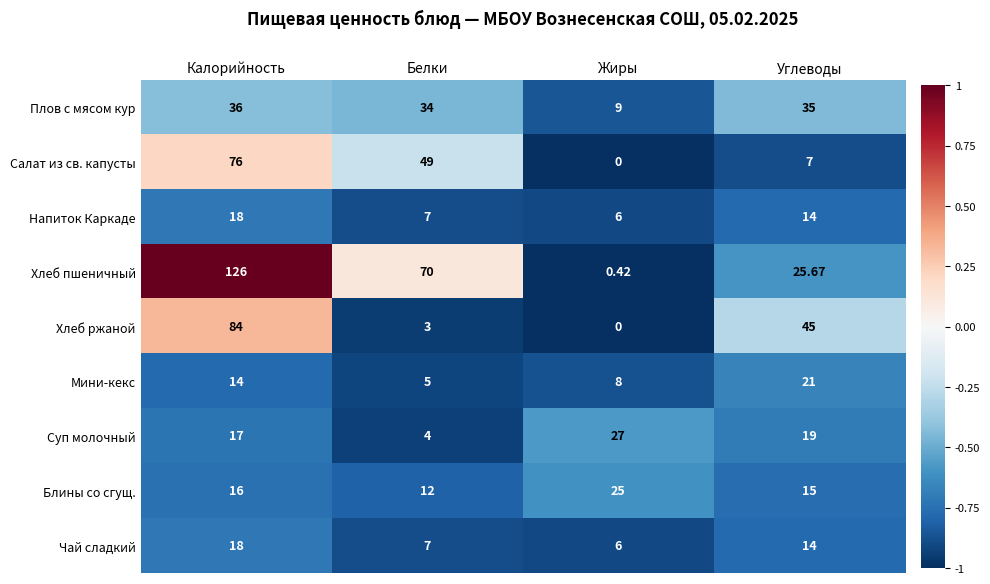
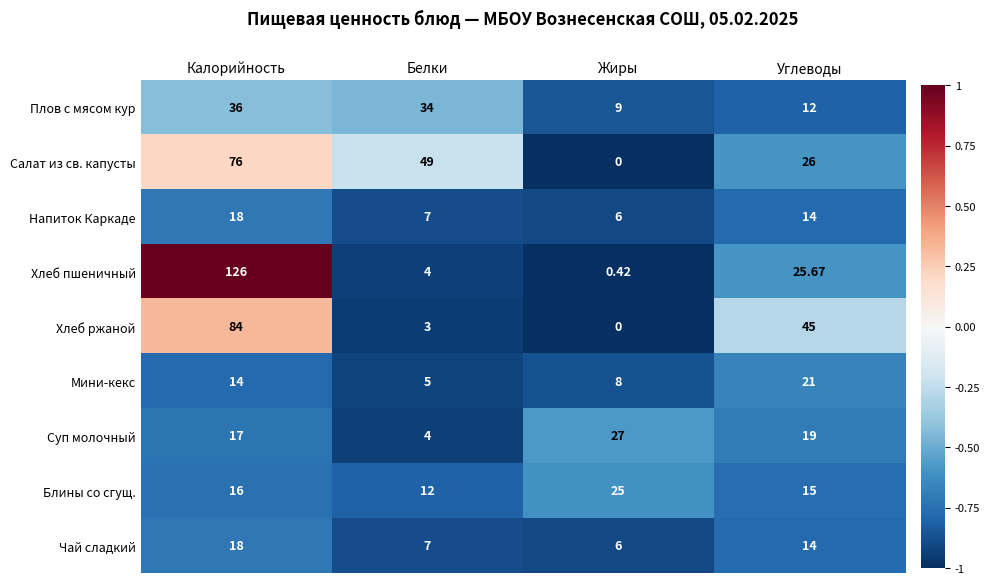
  {
    "Плов с мясом кур": {
      "Калорийность": 36,
      "Белки": 34,
      "Жиры": 9,
-     "Углеводы": 35
+     "Углеводы": 12
    },
    "Салат из св. капусты": {
      "Калорийность": 76,
      "Белки": 49,
      "Жиры": 0,
-     "Углеводы": 7
+     "Углеводы": 26
    },
    "Напиток Каркаде": {
      "Калорийность": 18,
      "Белки": 7,
      "Жиры": 6,
      "Углеводы": 14
    },
    "Хлеб пшеничный": {
      "Калорийность": 126,
-     "Белки": 70,
+     "Белки": 4,
      "Жиры": 0.42,
      "Углеводы": 25.67
    },
    "Хлеб ржаной": {
      "Калорийность": 84,
      "Белки": 3,
      "Жиры": 0,
      "Углеводы": 45
    },
    "Мини-кекс": {
      "Калорийность": 14,
      "Белки": 5,
      "Жиры": 8,
      "Углеводы": 21
    },
    "Суп молочный": {
      "Калорийность": 17,
      "Белки": 4,
      "Жиры": 27,
      "Углеводы": 19
    },
    "Блины со сгущ.": {
      "Калорийность": 16,
      "Белки": 12,
      "Жиры": 25,
      "Углеводы": 15
    },
    "Чай сладкий": {
      "Калорийность": 18,
      "Белки": 7,
      "Жиры": 6,
      "Углеводы": 14
    }
  }
